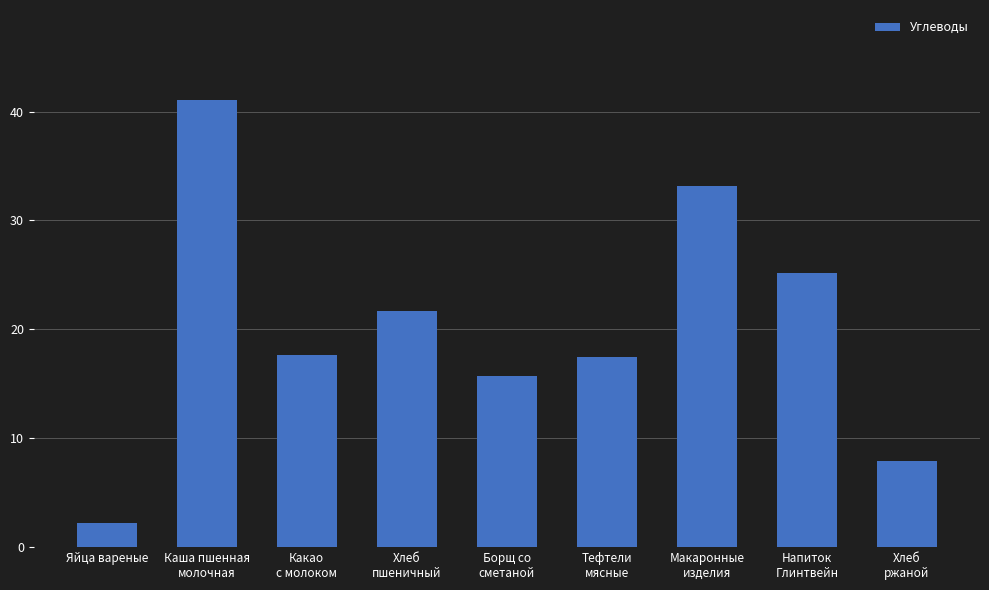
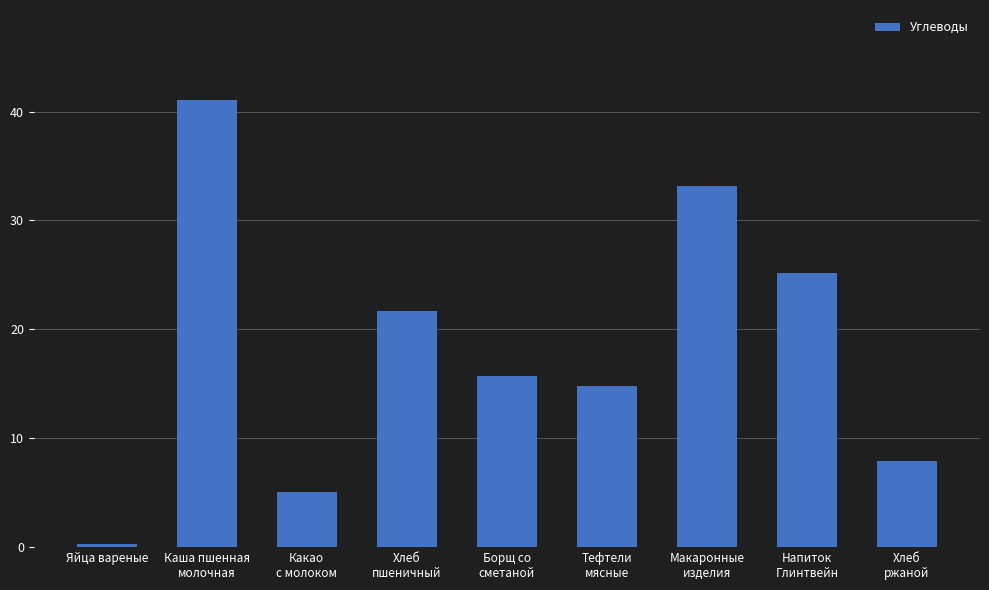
  {
-   "Яйца вареные": 2.2,
+   "Яйца вареные": 0.3,
    "Каша пшенная молочная": 41.1,
-   "Какао с молоком": 17.6,
+   "Какао с молоком": 5.1,
    "Хлеб пшеничный": 21.6,
    "Борщ со сметаной": 15.7,
-   "Тефтели мясные": 17.4,
+   "Тефтели мясные": 14.8,
    "Макаронные изделия": 33.2,
    "Напиток Глинтвейн": 25.2,
    "Хлеб ржаной": 7.9
  }
